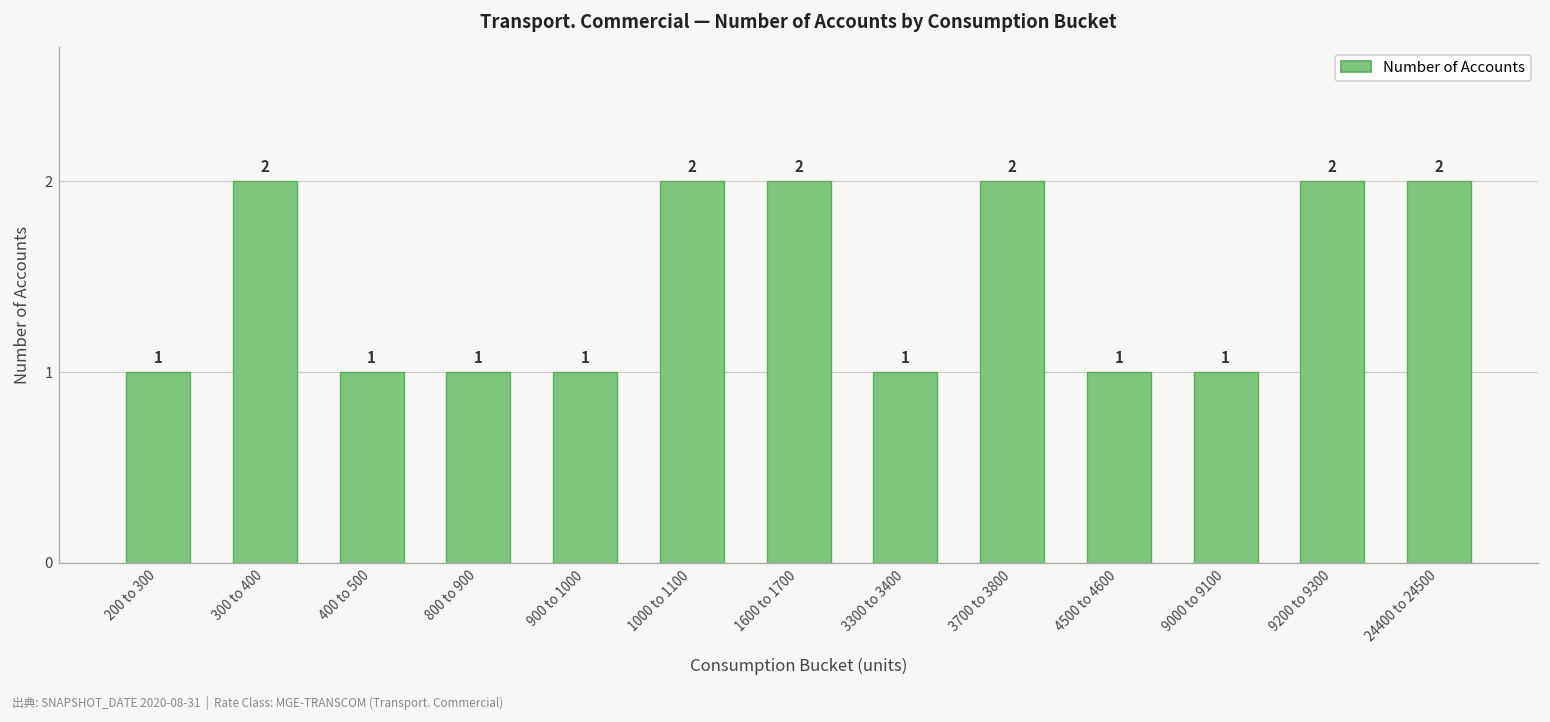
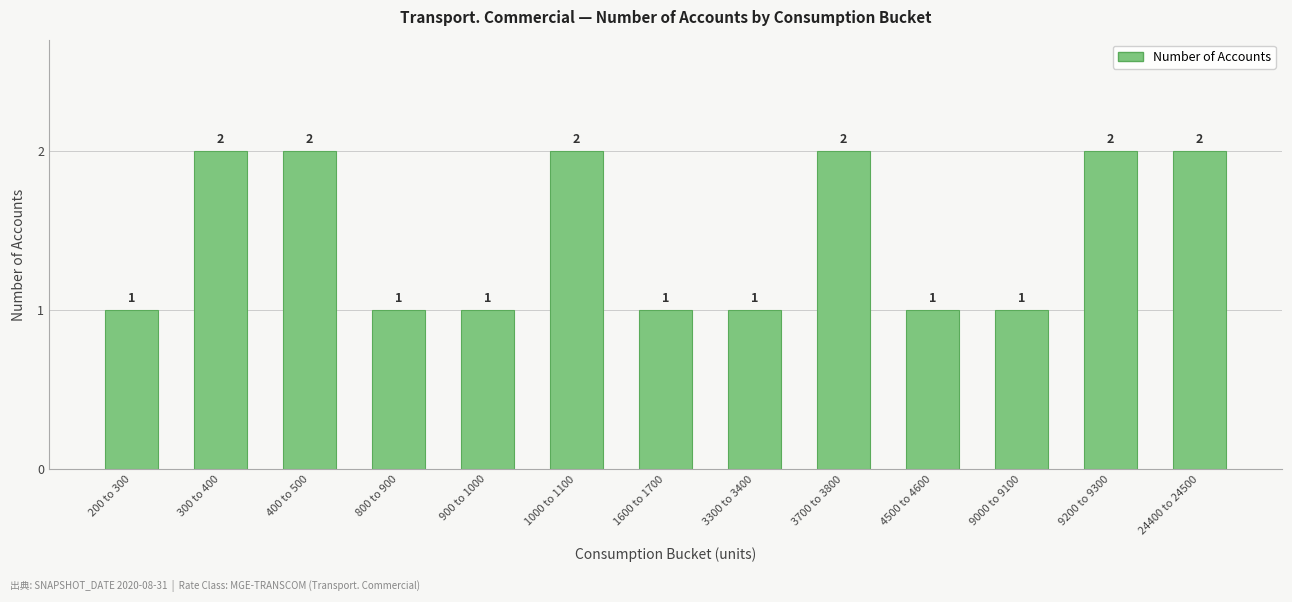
  {
    "200 to 300": 1,
    "300 to 400": 2,
-   "400 to 500": 1,
+   "400 to 500": 2,
    "800 to 900": 1,
    "900 to 1000": 1,
    "1000 to 1100": 2,
-   "1600 to 1700": 2,
+   "1600 to 1700": 1,
    "3300 to 3400": 1,
    "3700 to 3800": 2,
    "4500 to 4600": 1,
    "9000 to 9100": 1,
    "9200 to 9300": 2,
    "24400 to 24500": 2
  }
